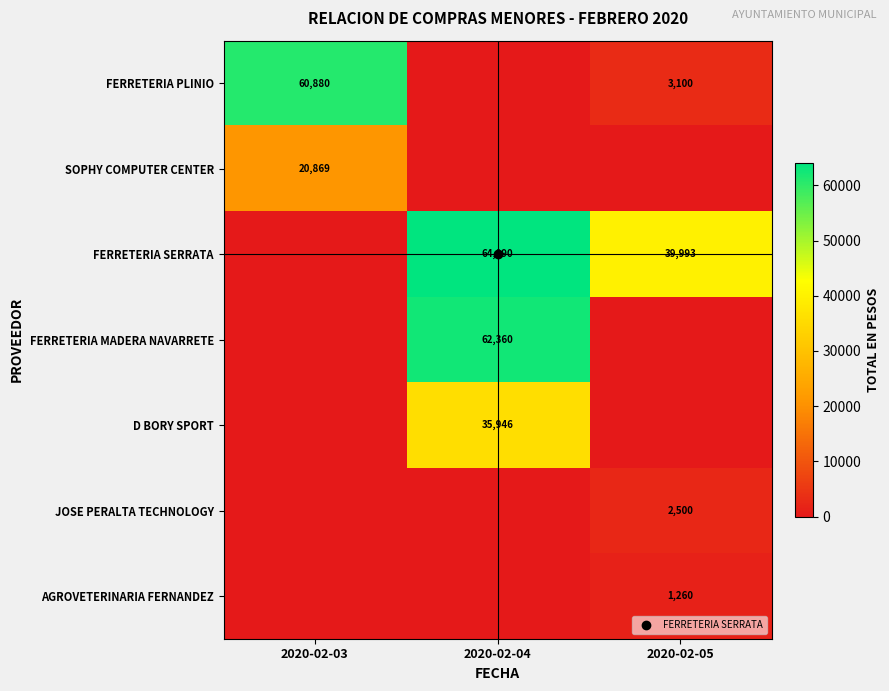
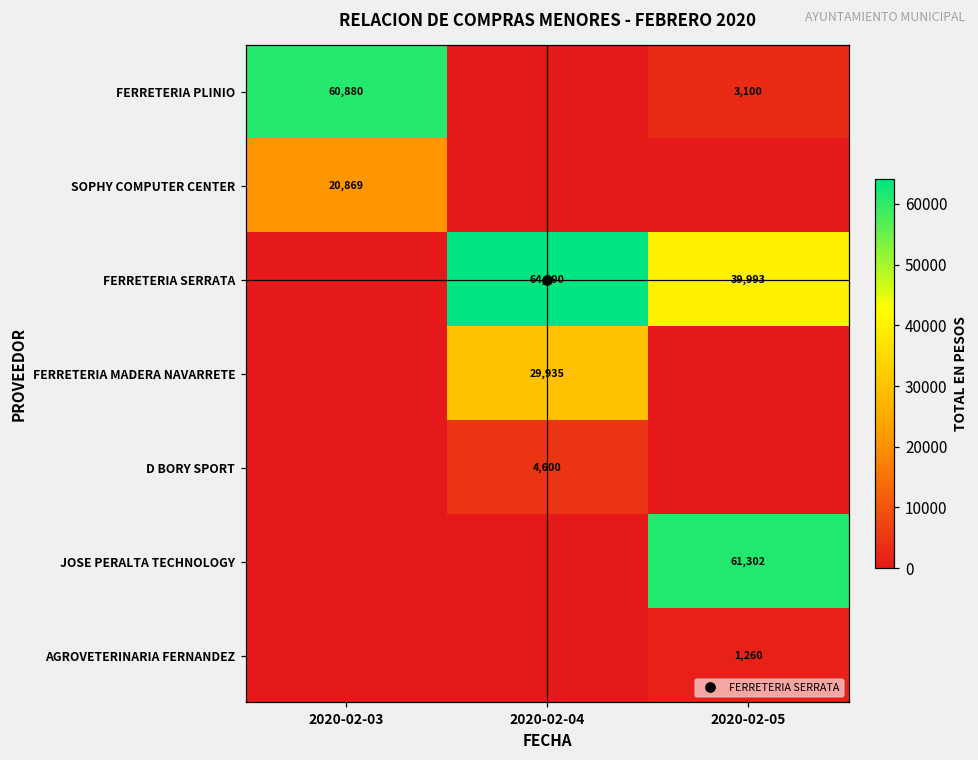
  {
    "FERRETERIA PLINIO": {
      "2020-02-03": "60,880",
      "2020-02-05": "3,100"
    },
    "SOPHY COMPUTER CENTER": {
      "2020-02-03": "20,869"
    },
    "FERRETERIA SERRATA": {
      "2020-02-05": "39,993"
    },
    "FERRETERIA MADERA NAVARRETE": {
-     "2020-02-04": "62,360"
+     "2020-02-04": "29,935"
    },
    "D BORY SPORT": {
-     "2020-02-04": "35,946"
+     "2020-02-04": "4,600"
    },
    "JOSE PERALTA TECHNOLOGY": {
-     "2020-02-05": "2,500"
+     "2020-02-05": "61,302"
    },
    "AGROVETERINARIA FERNANDEZ": {
      "2020-02-05": "1,260"
    }
  }
